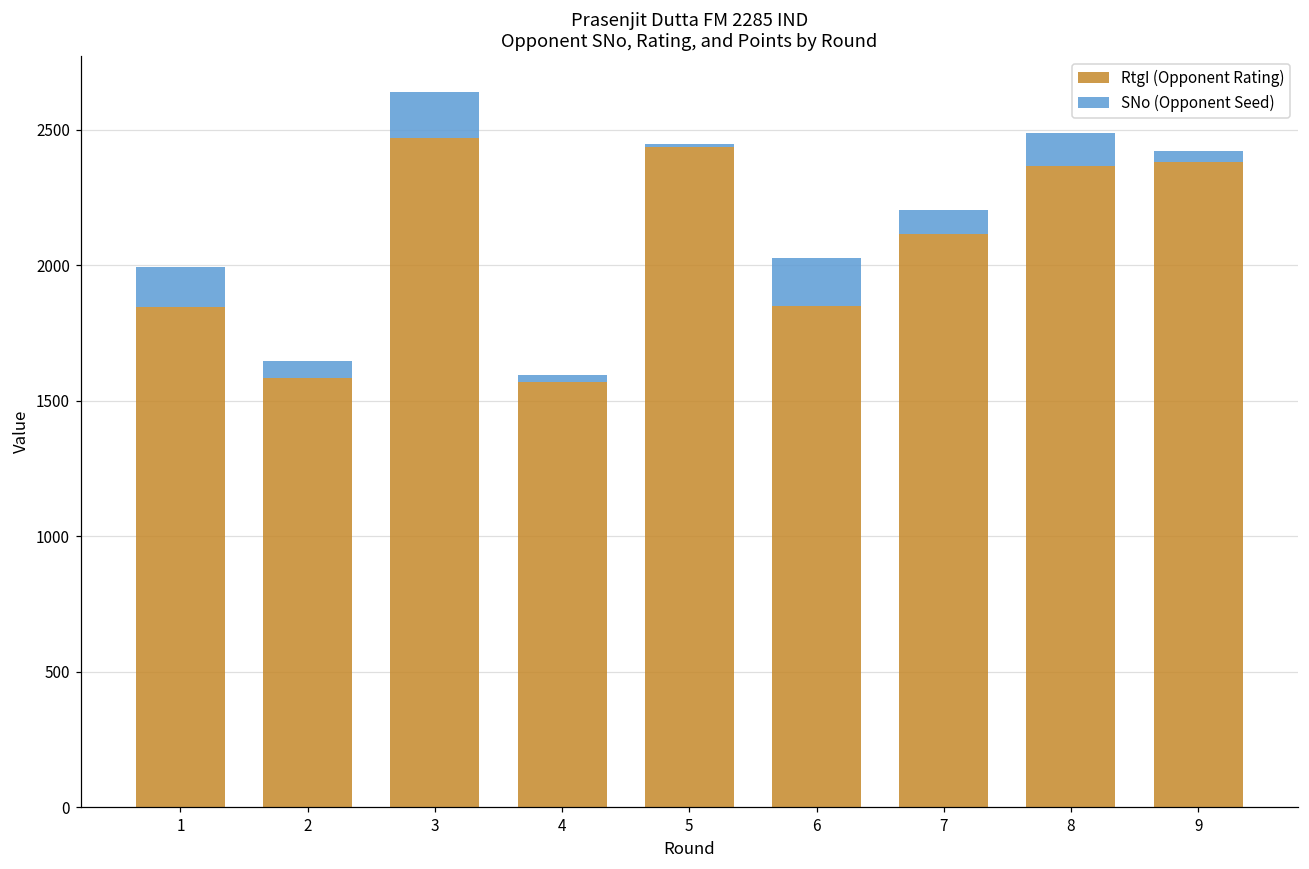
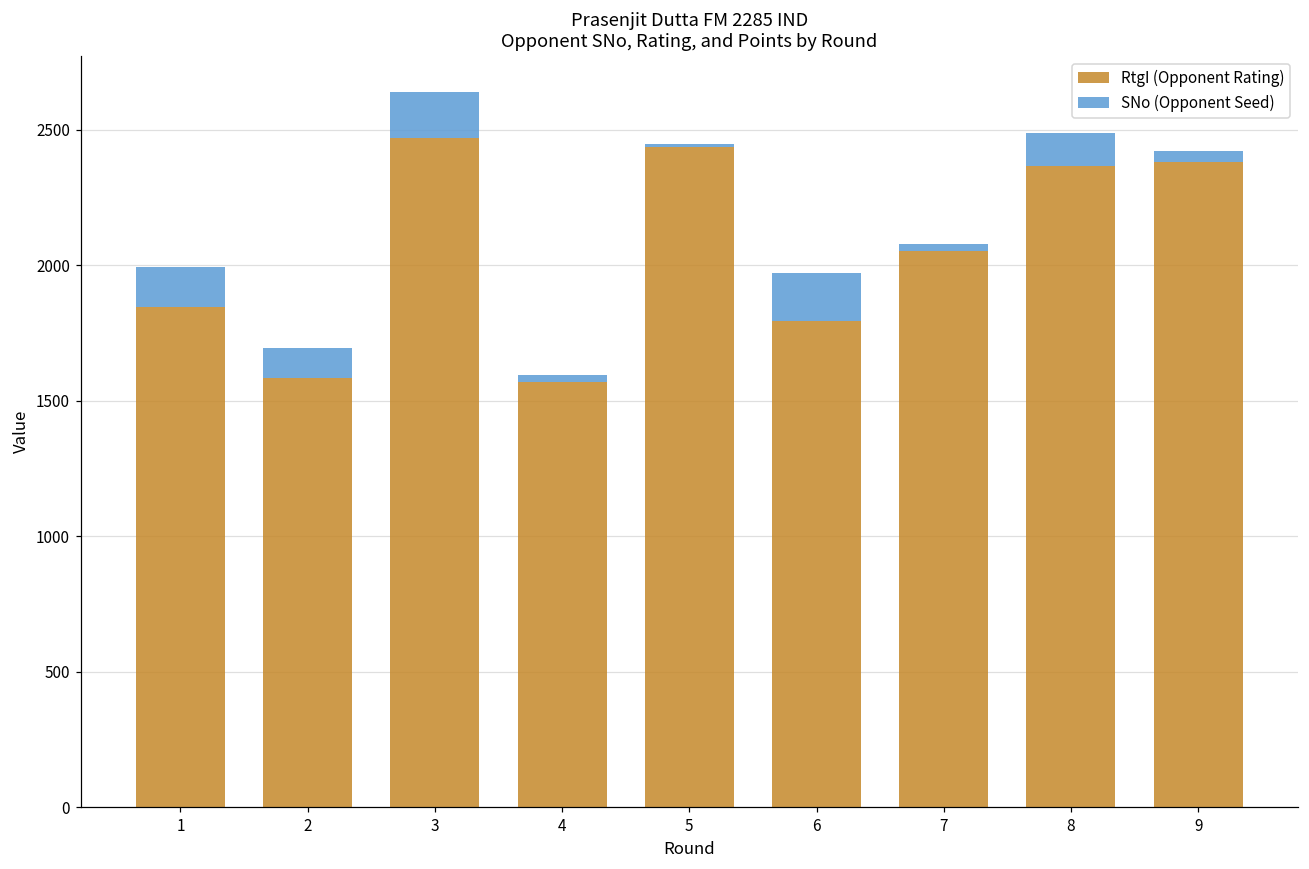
  {
    "RtgI (Opponent Rating)": {
      "1": 1850,
      "2": 1590,
      "3": 2470,
      "4": 1570,
      "5": 2440,
-     "6": 1850,
-     "7": 2120,
+     "6": 1790,
+     "7": 2050,
      "8": 2370,
      "9": 2380
    },
    "SNo (Opponent Seed)": {
      "1": 150,
-     "2": 60,
+     "2": 110,
      "3": 170,
      "4": 30,
      "5": 10,
      "6": 180,
-     "7": 90,
+     "7": 30,
      "8": 120,
      "9": 40
    }
  }
